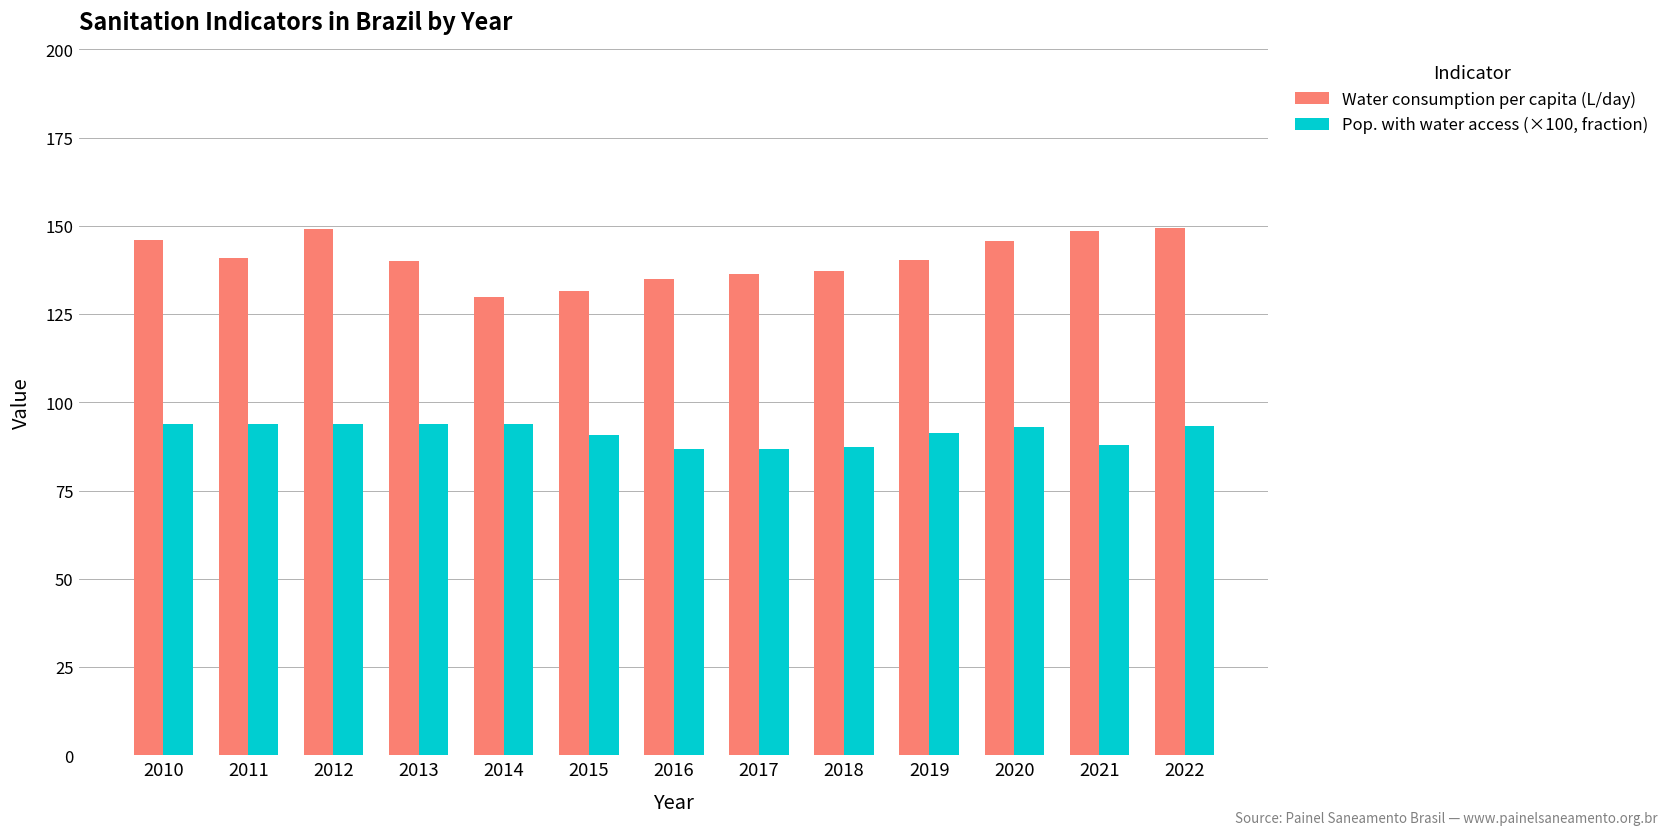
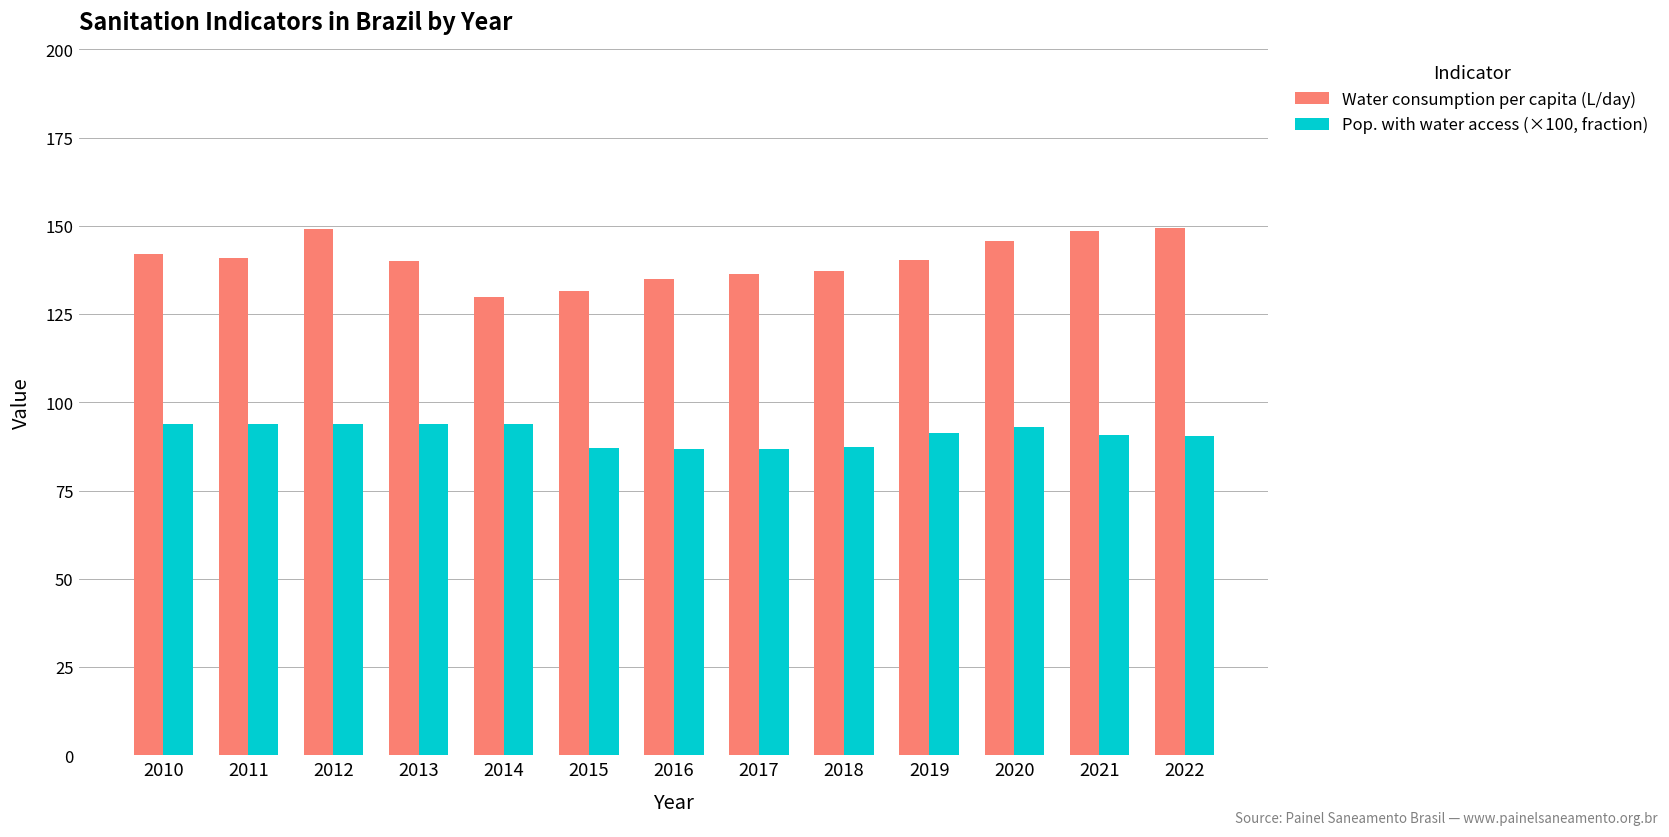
  {
    "Water consumption per capita (L/day)": {
-     "2010": 146,
+     "2010": 142,
      "2011": 141,
      "2012": 149,
      "2013": 140,
      "2014": 130,
      "2015": 132,
      "2016": 135,
      "2017": 136,
      "2018": 137,
      "2019": 140,
      "2020": 146,
      "2021": 148,
      "2022": 149
    },
    "Pop. with water access (×100, fraction)": {
      "2010": 94,
      "2011": 94,
      "2012": 94,
      "2013": 94,
      "2014": 94,
-     "2015": 91,
+     "2015": 87,
      "2016": 87,
      "2017": 87,
      "2018": 88,
      "2019": 91,
      "2020": 93,
-     "2021": 88,
-     "2022": 93
+     "2021": 91,
+     "2022": 91
    }
  }
